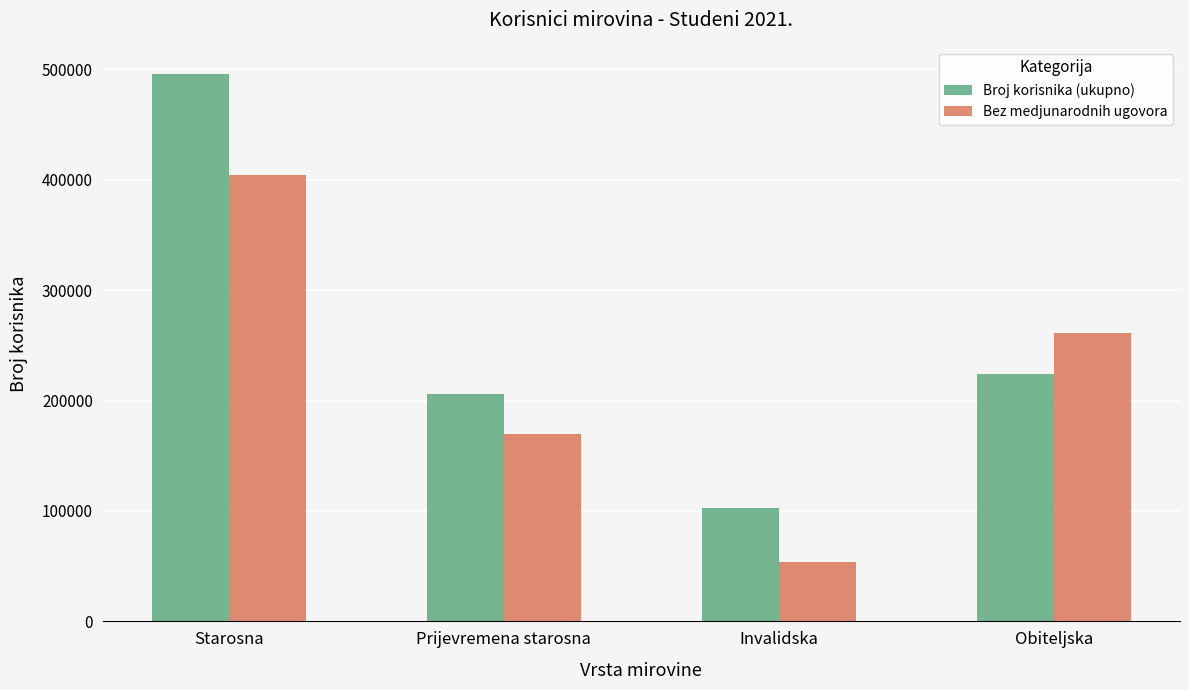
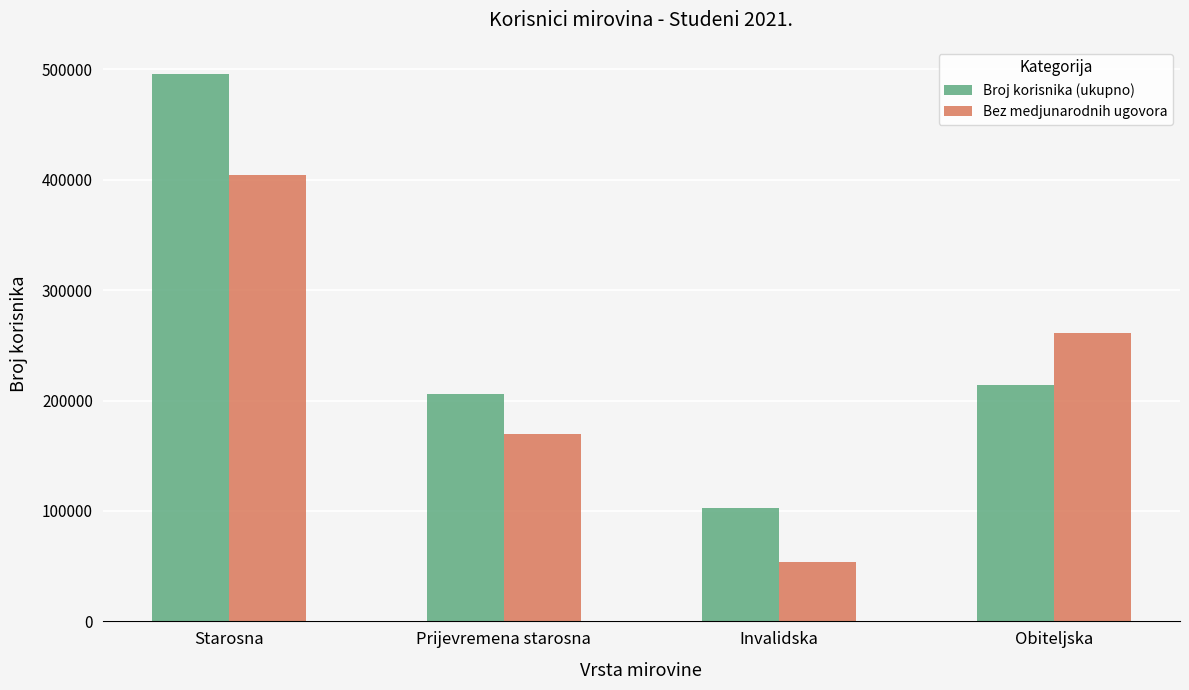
  {
    "Broj korisnika (ukupno)": {
      "Starosna": 496000,
      "Prijevremena starosna": 206000,
      "Invalidska": 103000,
-     "Obiteljska": 224000
+     "Obiteljska": 214000
    },
    "Bez medjunarodnih ugovora": {
      "Starosna": 404000,
      "Prijevremena starosna": 170000,
      "Invalidska": 53000,
      "Obiteljska": 261000
    }
  }
